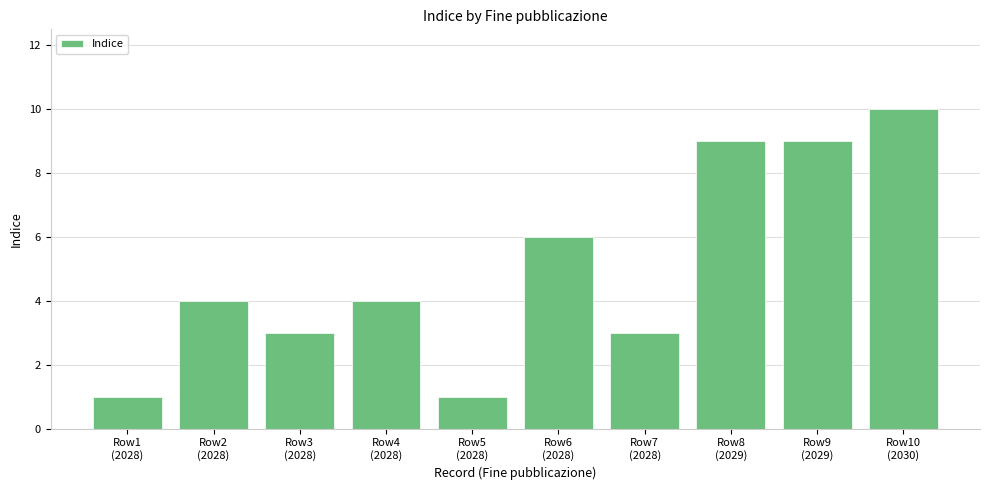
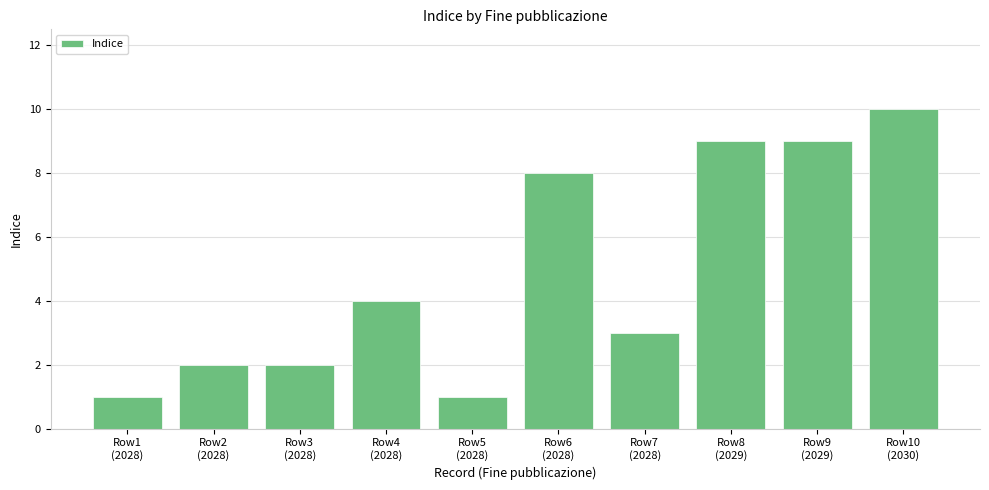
  {
    "Row1 (2028)": 1,
-   "Row2 (2028)": 4,
-   "Row3 (2028)": 3,
+   "Row2 (2028)": 2,
+   "Row3 (2028)": 2,
    "Row4 (2028)": 4,
    "Row5 (2028)": 1,
-   "Row6 (2028)": 6,
+   "Row6 (2028)": 8,
    "Row7 (2028)": 3,
    "Row8 (2029)": 9,
    "Row9 (2029)": 9,
    "Row10 (2030)": 10
  }
